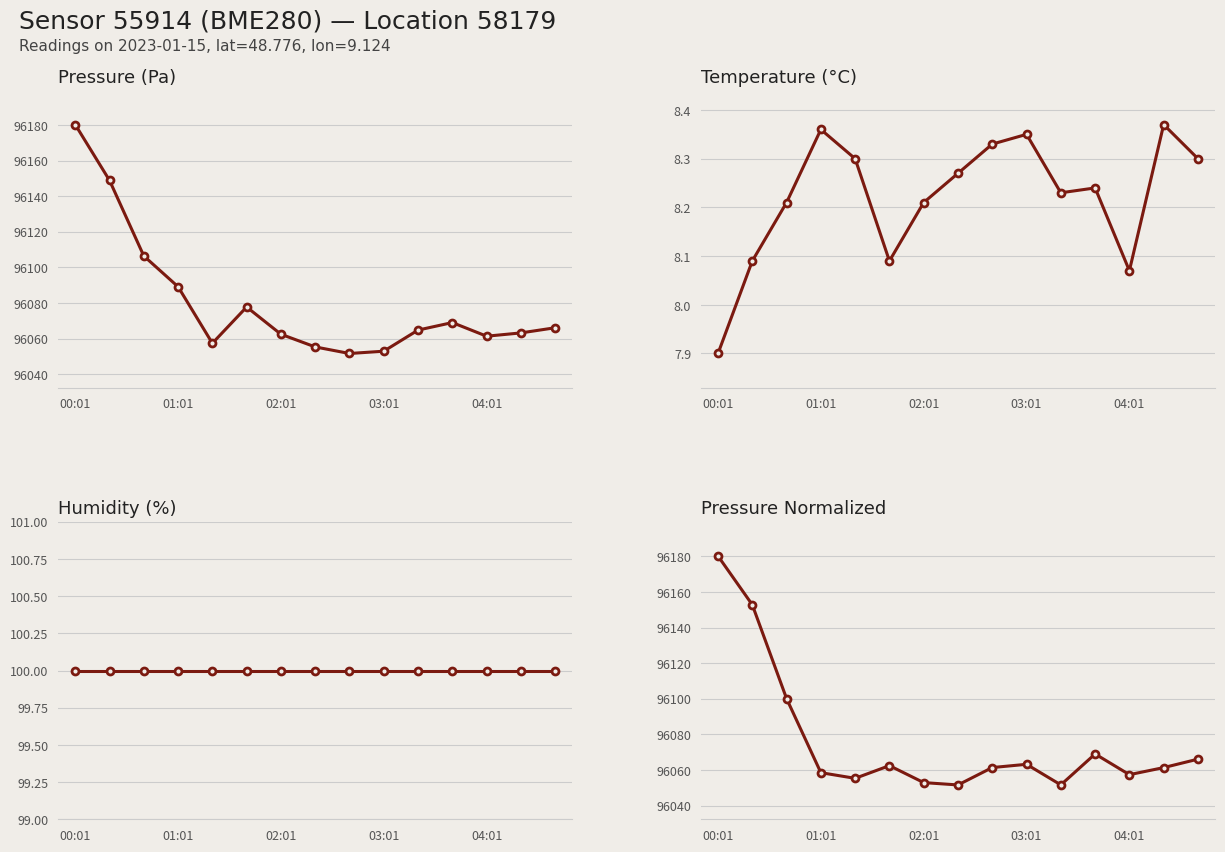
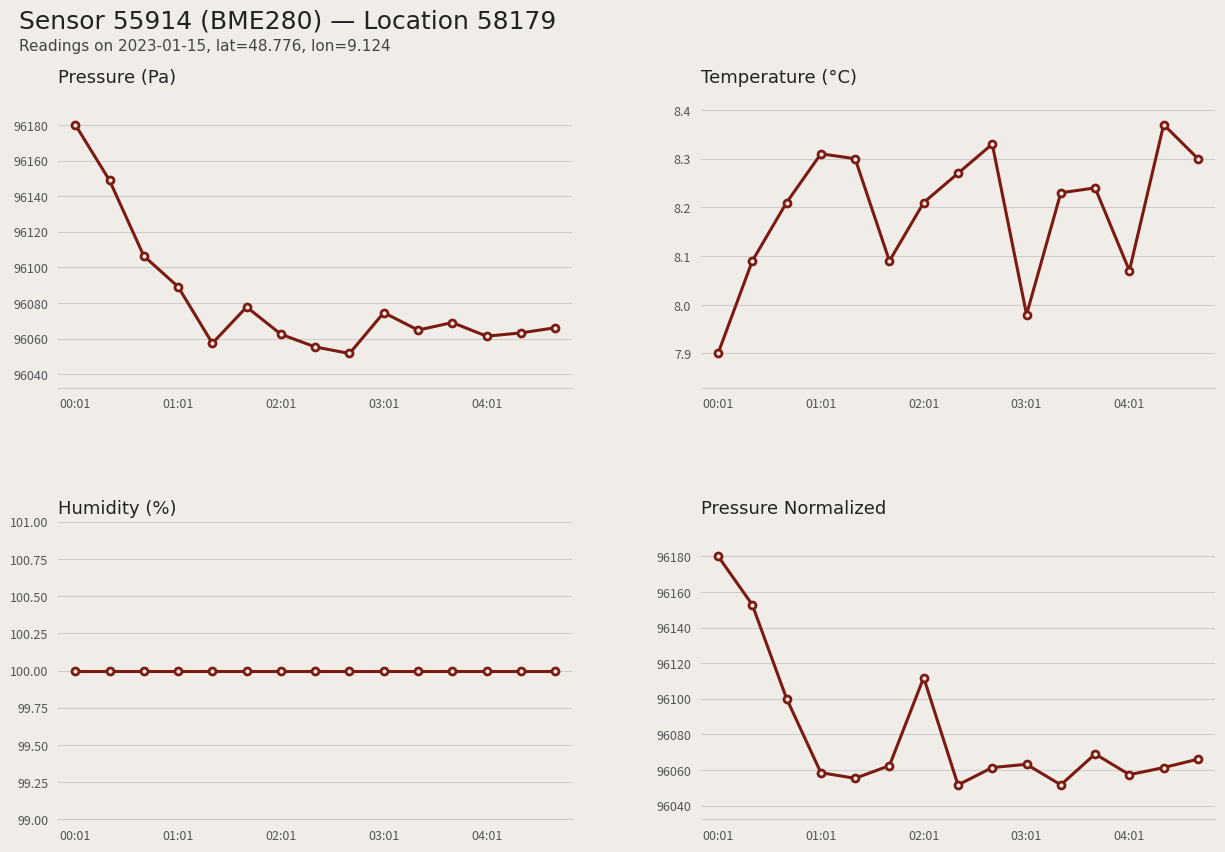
  {
    "Pressure (Pa)": {
      "00:01": 96180,
      "01:01": 96089,
      "02:01": 96062,
-     "03:01": 96053,
+     "03:01": 96075,
      "04:01": 96061
    },
    "Temperature (°C)": {
      "00:01": 7.90,
-     "01:01": 8.36,
+     "01:01": 8.31,
      "02:01": 8.21,
-     "03:01": 8.35,
+     "03:01": 7.98,
      "04:01": 8.07
    },
    "Humidity (%)": {
      "00:01": 100.00,
      "01:01": 100.00,
      "02:01": 100.00,
      "03:01": 100.00,
      "04:01": 100.00
    },
    "Pressure Normalized": {
      "00:01": 96180,
      "01:01": 96058,
-     "02:01": 96053,
+     "02:01": 96112,
      "03:01": 96063,
      "04:01": 96057
    }
  }
